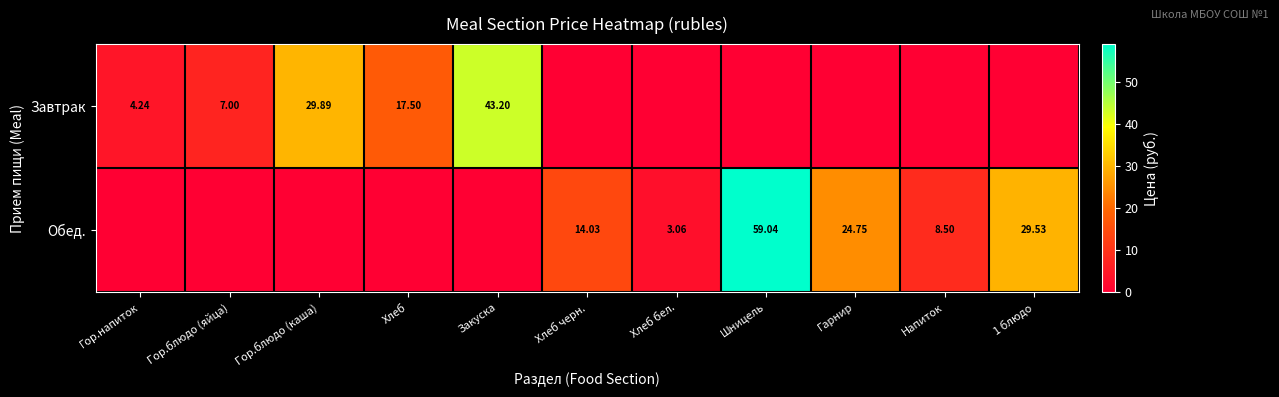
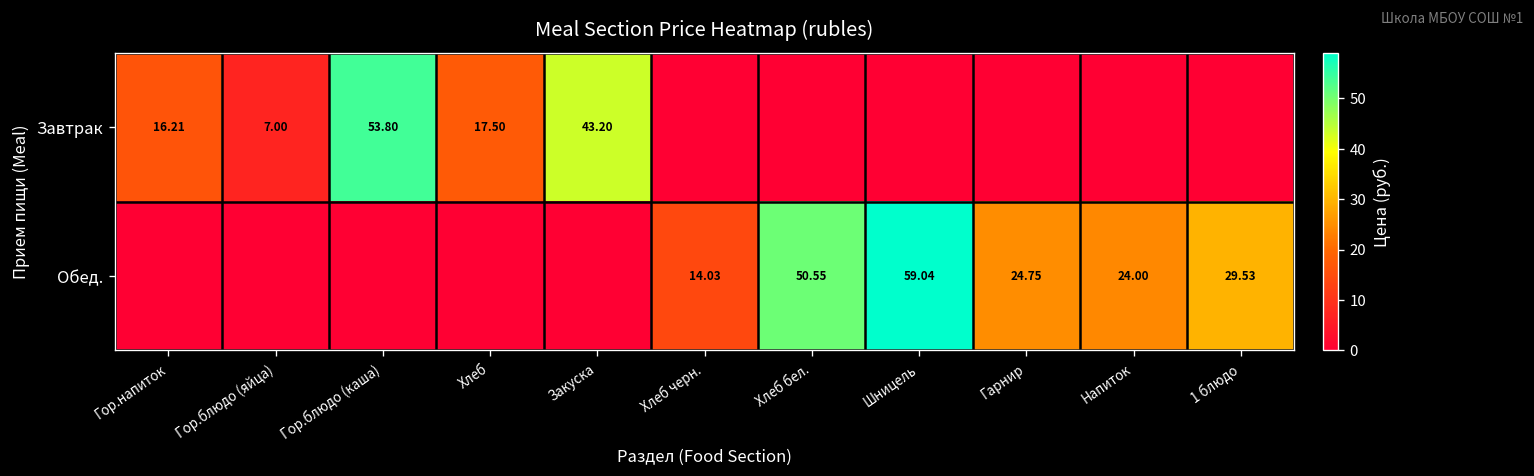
  {
    "Завтрак": {
-     "Гор.напиток": 4.24,
+     "Гор.напиток": 16.21,
      "Гор.блюдо (яйца)": 7.00,
-     "Гор.блюдо (каша)": 29.89,
+     "Гор.блюдо (каша)": 53.80,
      "Хлеб": 17.50,
      "Закуска": 43.20
    },
    "Обед.": {
      "Хлеб черн.": 14.03,
-     "Хлеб бел.": 3.06,
+     "Хлеб бел.": 50.55,
      "Шницель": 59.04,
      "Гарнир": 24.75,
-     "Напиток": 8.50,
+     "Напиток": 24.00,
      "1 блюдо": 29.53
    }
  }
